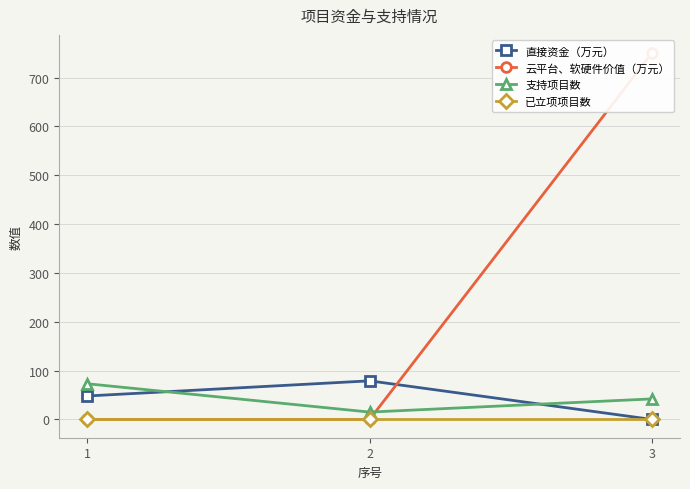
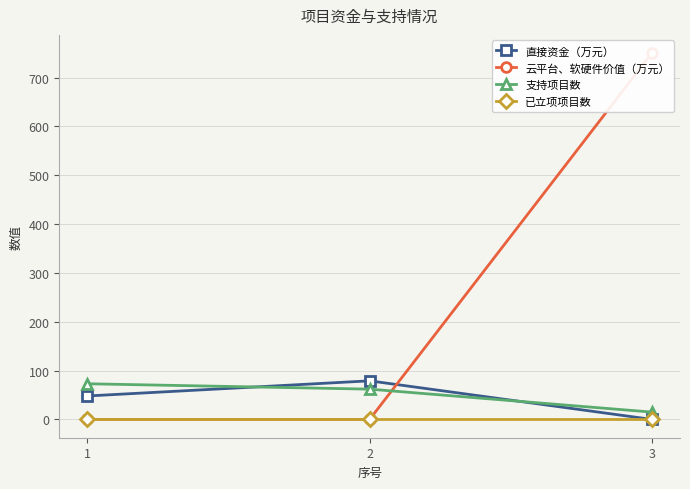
  {
    "直接资金（万元）": {
      "1": 50,
      "2": 80
    },
    "支持项目数": {
      "1": 70,
-     "2": 20,
-     "3": 40
+     "2": 60,
+     "3": 20
    }
  }
